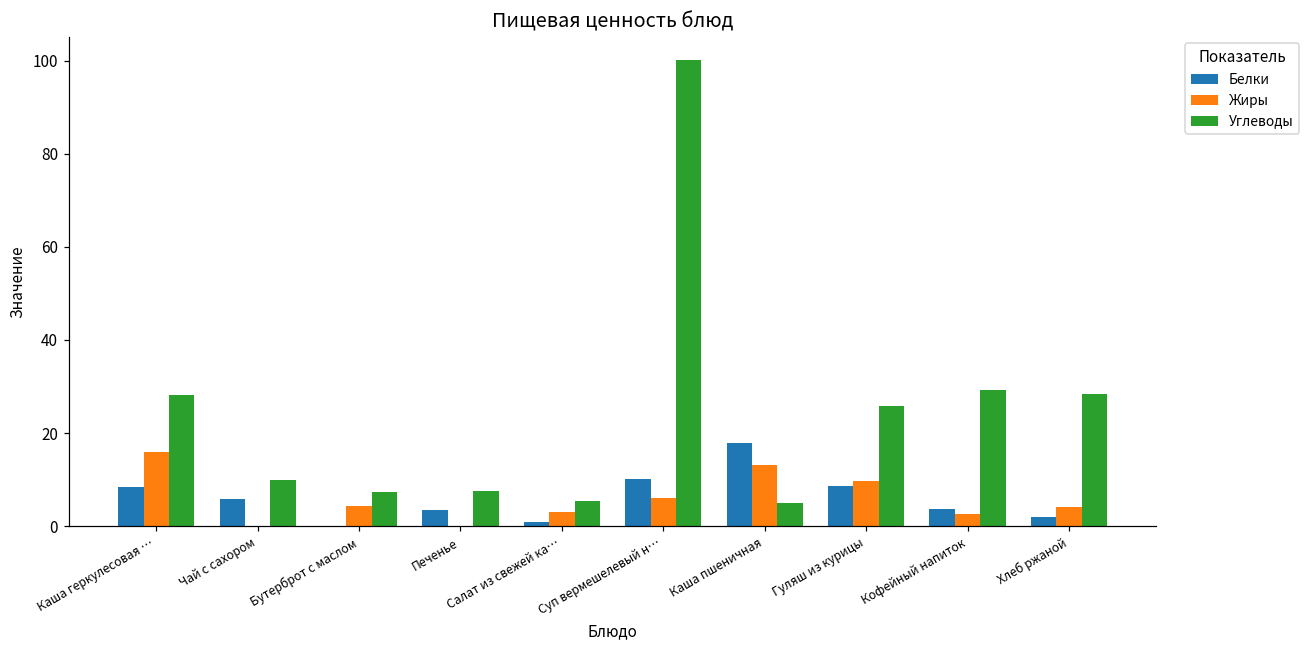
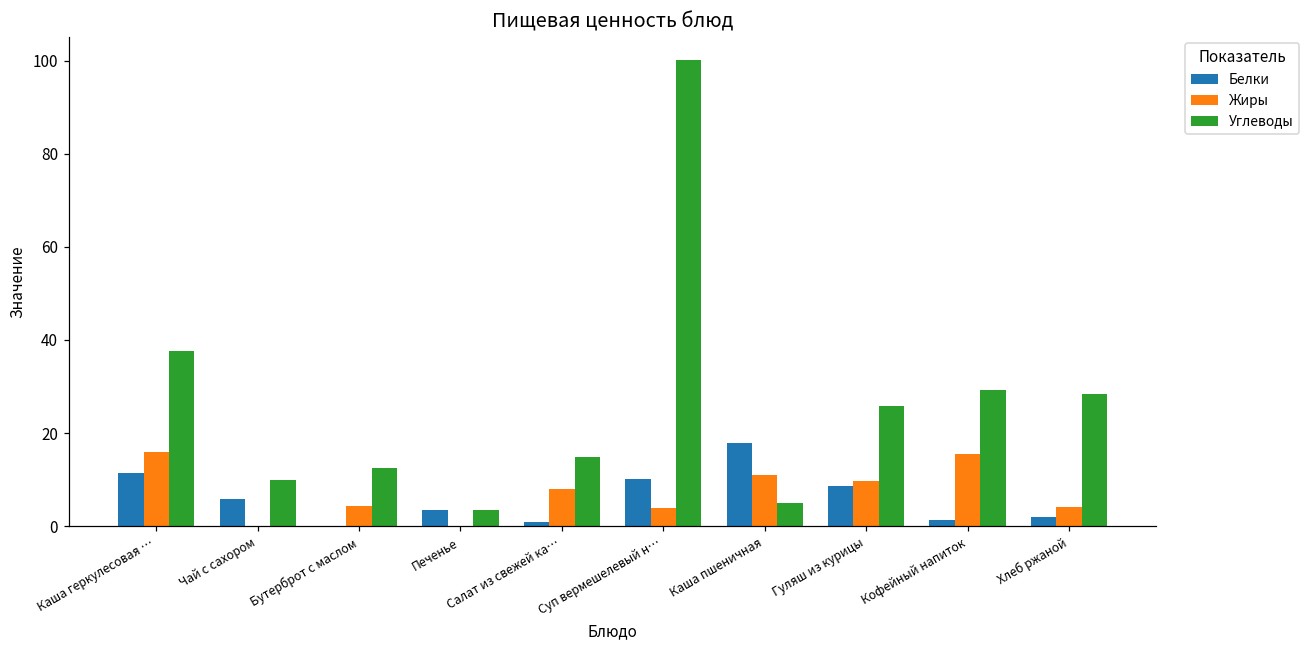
  {
    "Белки": {
-     "Каша геркулесовая …": 8,
+     "Каша геркулесовая …": 11,
      "Чай с сахором": 6,
      "Бутерброт с маслом": 0,
      "Печенье": 3,
      "Салат из свежей ка…": 1,
      "Суп вермешелевый н…": 10,
      "Каша пшеничная": 18,
      "Гуляш из курицы": 9,
-     "Кофейный напиток": 4,
+     "Кофейный напиток": 1,
      "Хлеб ржаной": 2
    },
    "Жиры": {
      "Каша геркулесовая …": 16,
      "Чай с сахором": 0,
      "Бутерброт с маслом": 4,
      "Печенье": 0,
-     "Салат из свежей ка…": 3,
-     "Суп вермешелевый н…": 6,
-     "Каша пшеничная": 13,
+     "Салат из свежей ка…": 8,
+     "Суп вермешелевый н…": 4,
+     "Каша пшеничная": 11,
      "Гуляш из курицы": 10,
-     "Кофейный напиток": 3,
+     "Кофейный напиток": 16,
      "Хлеб ржаной": 4
    },
    "Углеводы": {
-     "Каша геркулесовая …": 28,
+     "Каша геркулесовая …": 38,
      "Чай с сахором": 10,
-     "Бутерброт с маслом": 7,
-     "Печенье": 7,
-     "Салат из свежей ка…": 5,
+     "Бутерброт с маслом": 13,
+     "Печенье": 3,
+     "Салат из свежей ка…": 15,
      "Суп вермешелевый н…": 100,
      "Каша пшеничная": 5,
      "Гуляш из курицы": 26,
      "Кофейный напиток": 29,
      "Хлеб ржаной": 28
    }
  }
